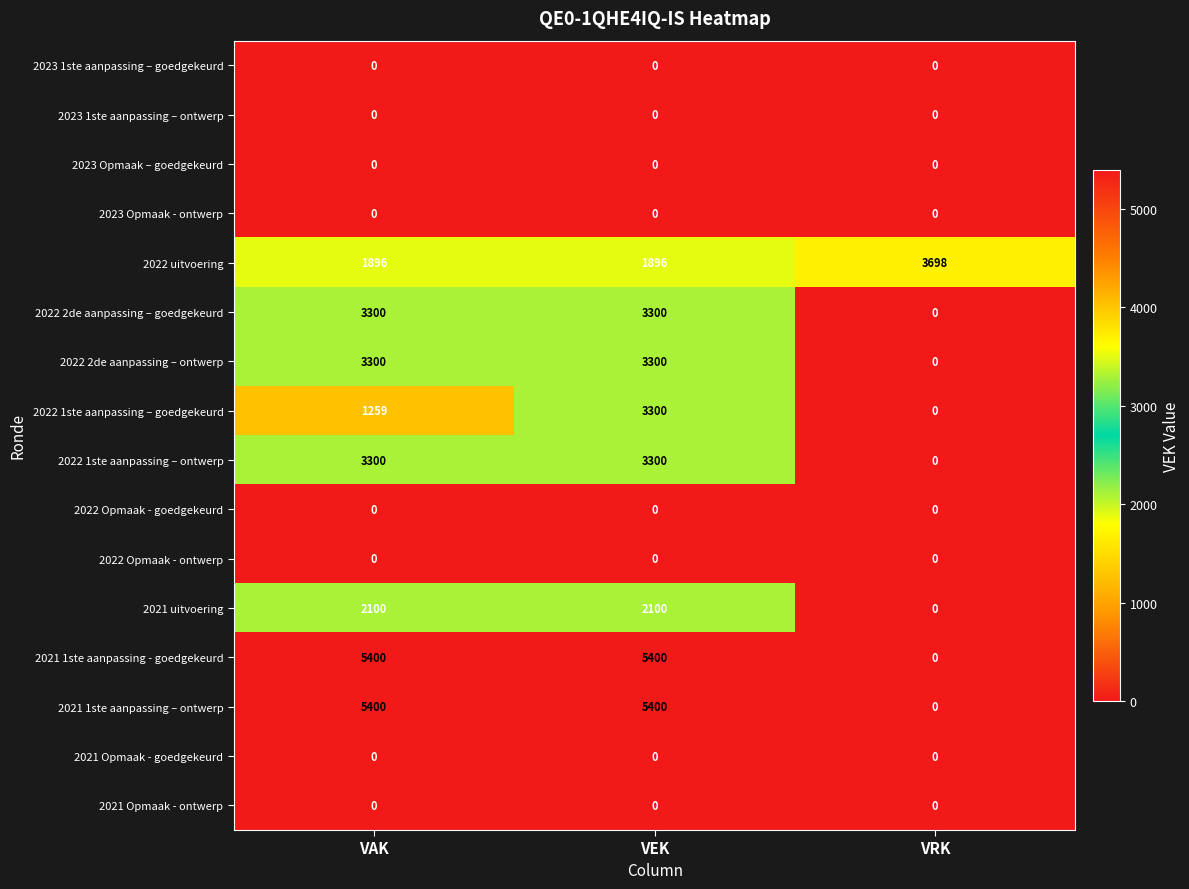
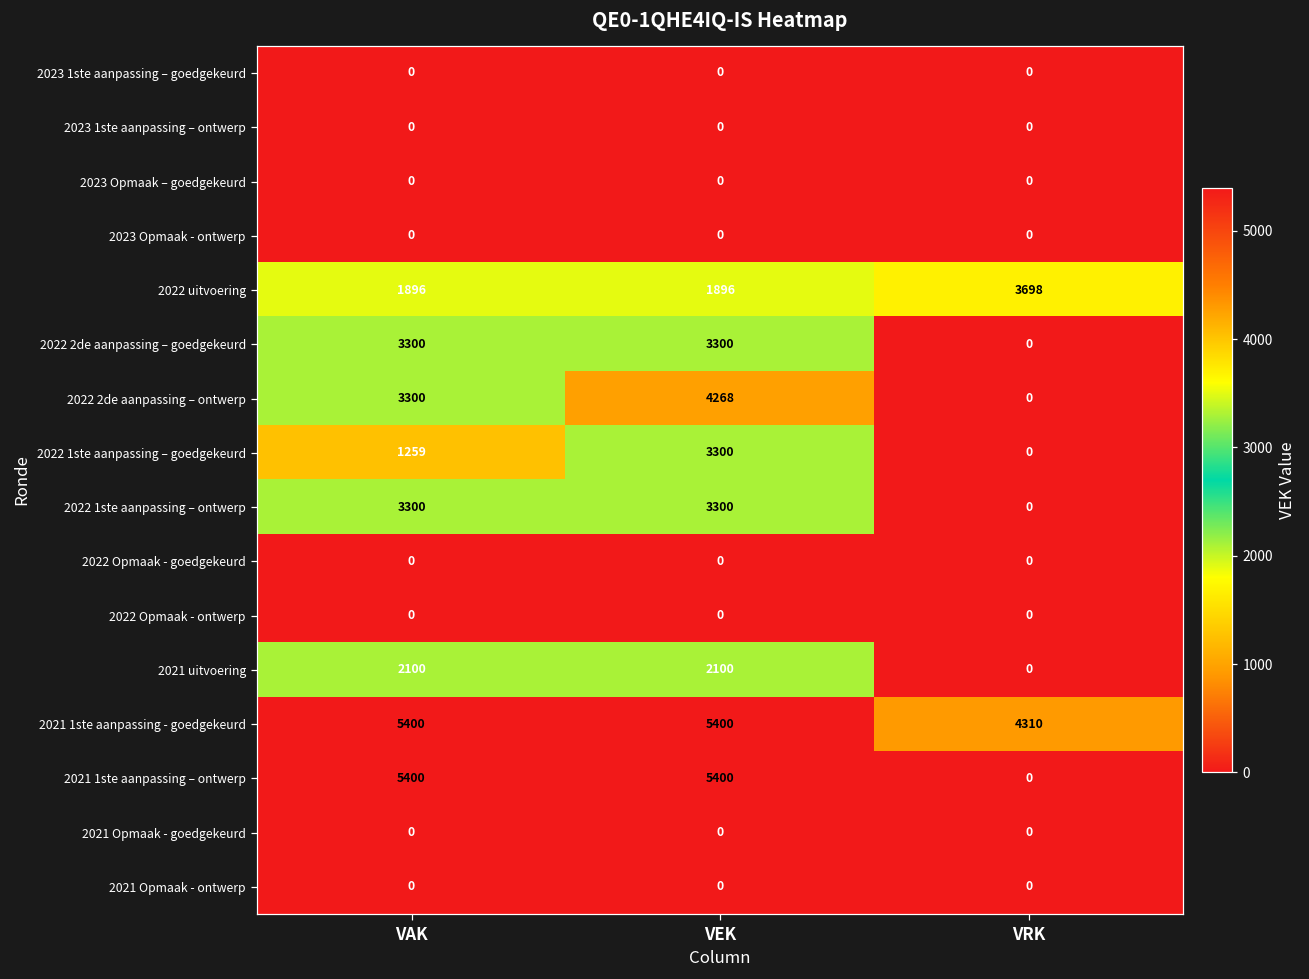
  {
    "2023 1ste aanpassing – goedgekeurd": {
      "VAK": 0,
      "VEK": 0,
      "VRK": 0
    },
    "2023 1ste aanpassing – ontwerp": {
      "VAK": 0,
      "VEK": 0,
      "VRK": 0
    },
    "2023 Opmaak – goedgekeurd": {
      "VAK": 0,
      "VEK": 0,
      "VRK": 0
    },
    "2023 Opmaak - ontwerp": {
      "VAK": 0,
      "VEK": 0,
      "VRK": 0
    },
    "2022 uitvoering": {
      "VAK": 1896,
      "VEK": 1896,
      "VRK": 3698
    },
    "2022 2de aanpassing – goedgekeurd": {
      "VAK": 3300,
      "VEK": 3300,
      "VRK": 0
    },
    "2022 2de aanpassing – ontwerp": {
      "VAK": 3300,
-     "VEK": 3300,
+     "VEK": 4268,
      "VRK": 0
    },
    "2022 1ste aanpassing – goedgekeurd": {
      "VAK": 1259,
      "VEK": 3300,
      "VRK": 0
    },
    "2022 1ste aanpassing – ontwerp": {
      "VAK": 3300,
      "VEK": 3300,
      "VRK": 0
    },
    "2022 Opmaak - goedgekeurd": {
      "VAK": 0,
      "VEK": 0,
      "VRK": 0
    },
    "2022 Opmaak - ontwerp": {
      "VAK": 0,
      "VEK": 0,
      "VRK": 0
    },
    "2021 uitvoering": {
      "VAK": 2100,
      "VEK": 2100,
      "VRK": 0
    },
    "2021 1ste aanpassing - goedgekeurd": {
      "VAK": 5400,
      "VEK": 5400,
-     "VRK": 0
+     "VRK": 4310
    },
    "2021 1ste aanpassing – ontwerp": {
      "VAK": 5400,
      "VEK": 5400,
      "VRK": 0
    },
    "2021 Opmaak - goedgekeurd": {
      "VAK": 0,
      "VEK": 0,
      "VRK": 0
    },
    "2021 Opmaak - ontwerp": {
      "VAK": 0,
      "VEK": 0,
      "VRK": 0
    }
  }
